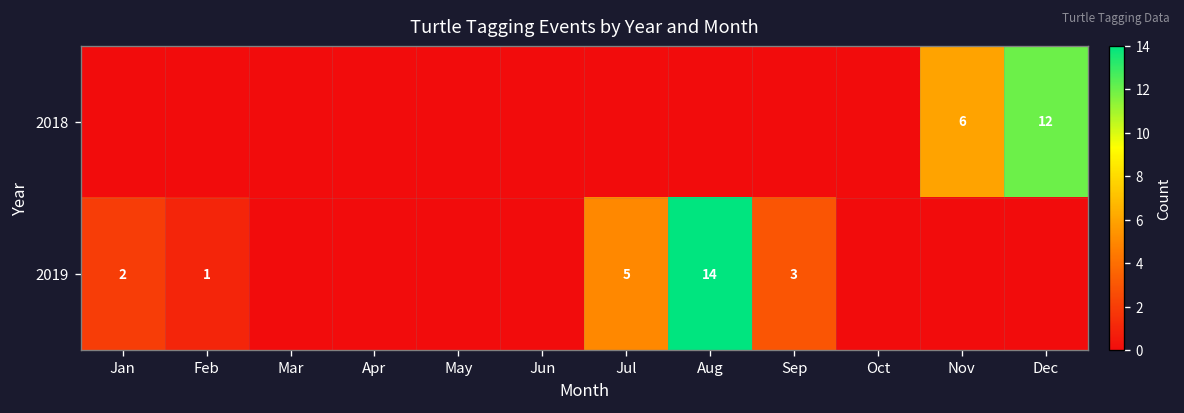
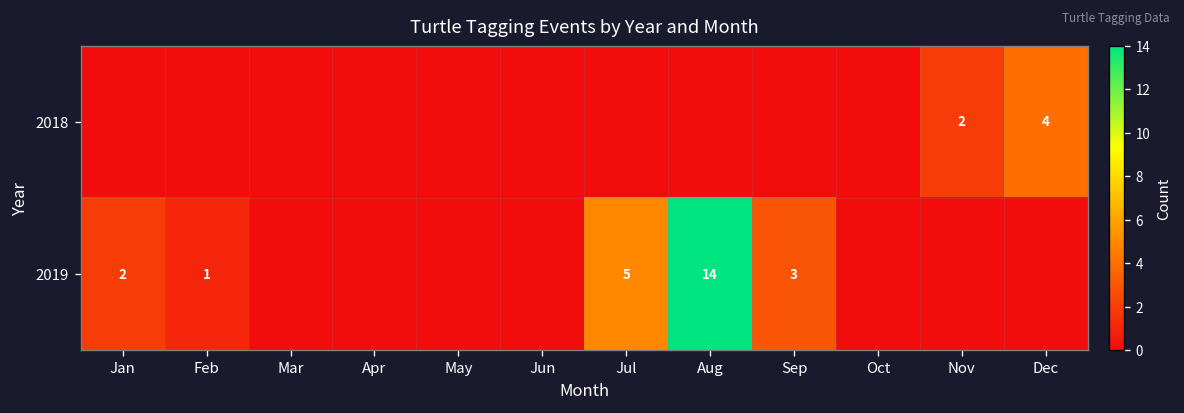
  {
    "2018": {
-     "Nov": 6,
-     "Dec": 12
+     "Nov": 2,
+     "Dec": 4
    },
    "2019": {
      "Jan": 2,
      "Feb": 1,
      "Jul": 5,
      "Aug": 14,
      "Sep": 3
    }
  }
